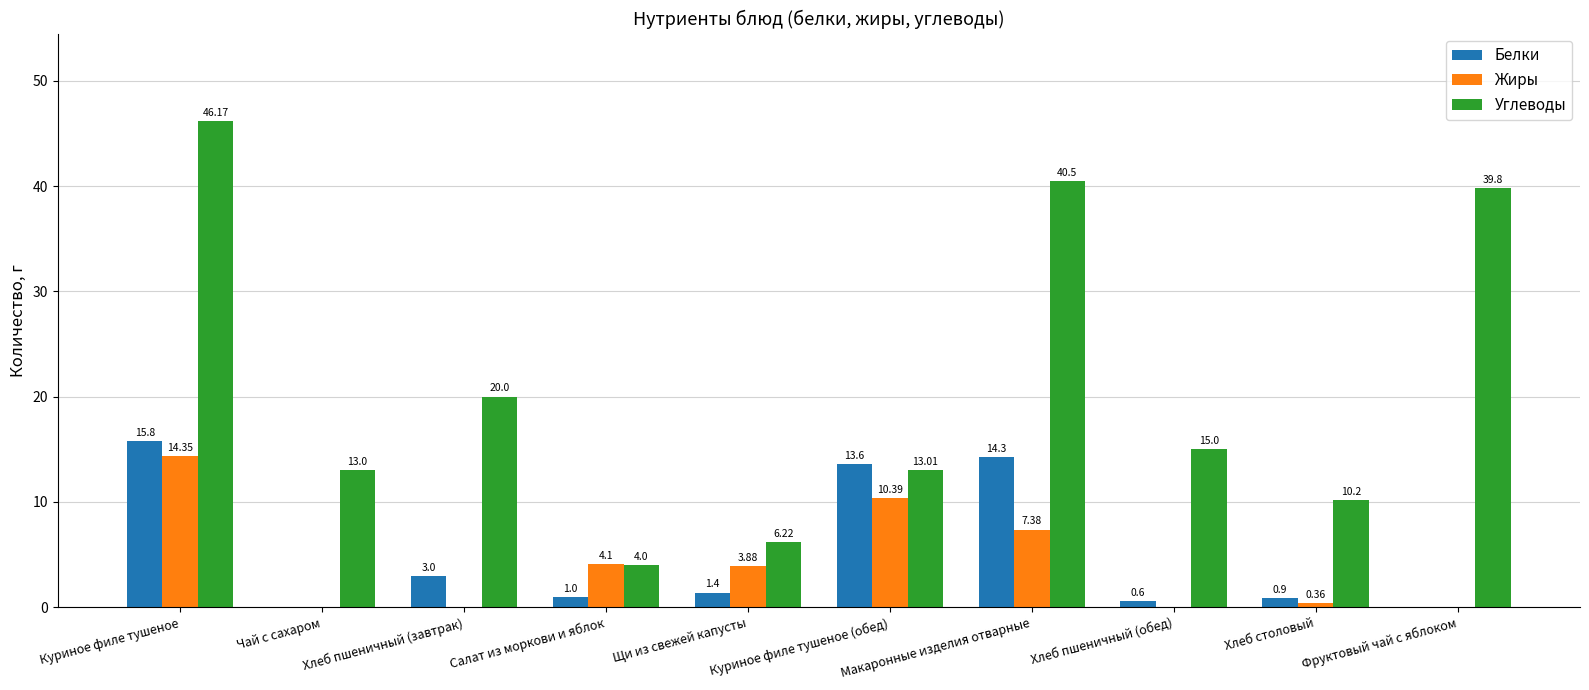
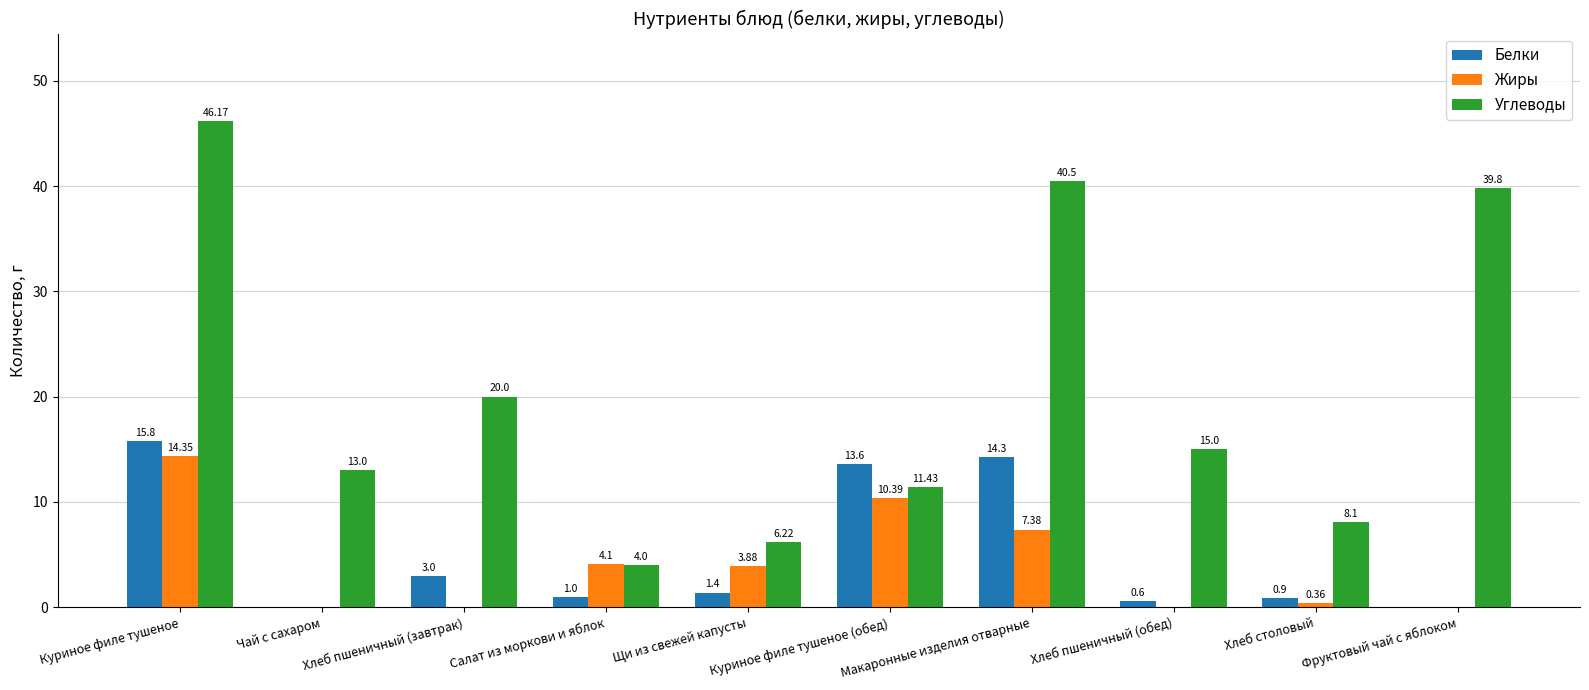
  {
    "Белки": {
      "Куриное филе тушеное": 15.8,
      "Хлеб пшеничный (завтрак)": 3.0,
      "Салат из моркови и яблок": 1.0,
      "Щи из свежей капусты": 1.4,
      "Куриное филе тушеное (обед)": 13.6,
      "Макаронные изделия отварные": 14.3,
      "Хлеб пшеничный (обед)": 0.6,
      "Хлеб столовый": 0.9
    },
    "Жиры": {
      "Куриное филе тушеное": 14.35,
      "Салат из моркови и яблок": 4.1,
      "Щи из свежей капусты": 3.88,
      "Куриное филе тушеное (обед)": 10.39,
      "Макаронные изделия отварные": 7.38,
      "Хлеб столовый": 0.36
    },
    "Углеводы": {
      "Куриное филе тушеное": 46.17,
      "Чай с сахаром": 13.0,
      "Хлеб пшеничный (завтрак)": 20.0,
      "Салат из моркови и яблок": 4.0,
      "Щи из свежей капусты": 6.22,
-     "Куриное филе тушеное (обед)": 13.01,
+     "Куриное филе тушеное (обед)": 11.43,
      "Макаронные изделия отварные": 40.5,
      "Хлеб пшеничный (обед)": 15.0,
-     "Хлеб столовый": 10.2,
+     "Хлеб столовый": 8.1,
      "Фруктовый чай с яблоком": 39.8
    }
  }
